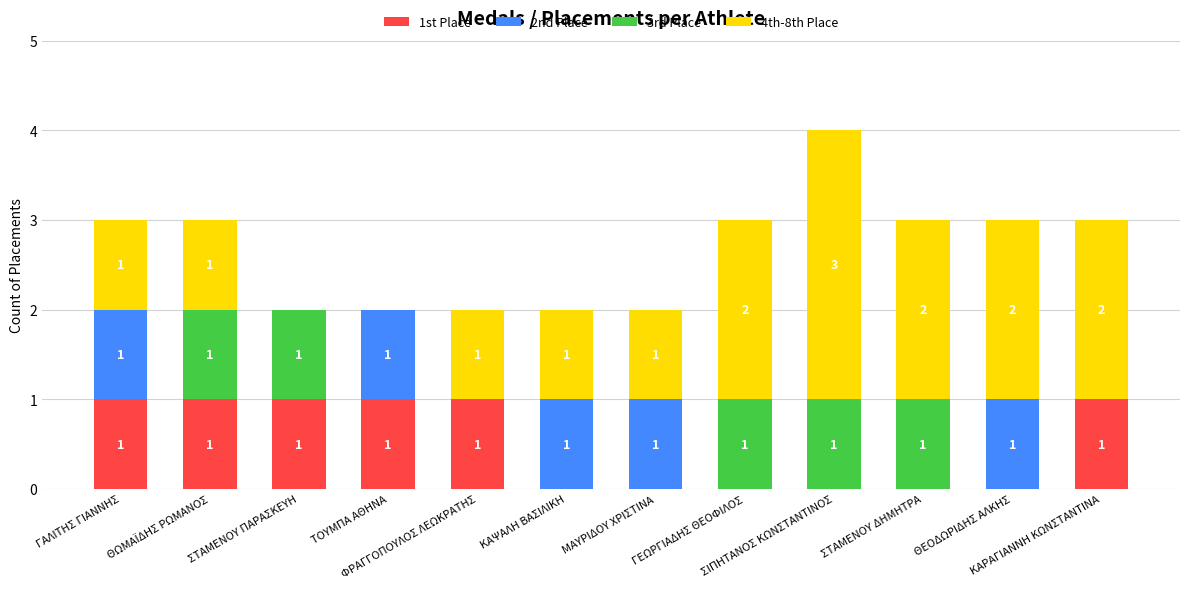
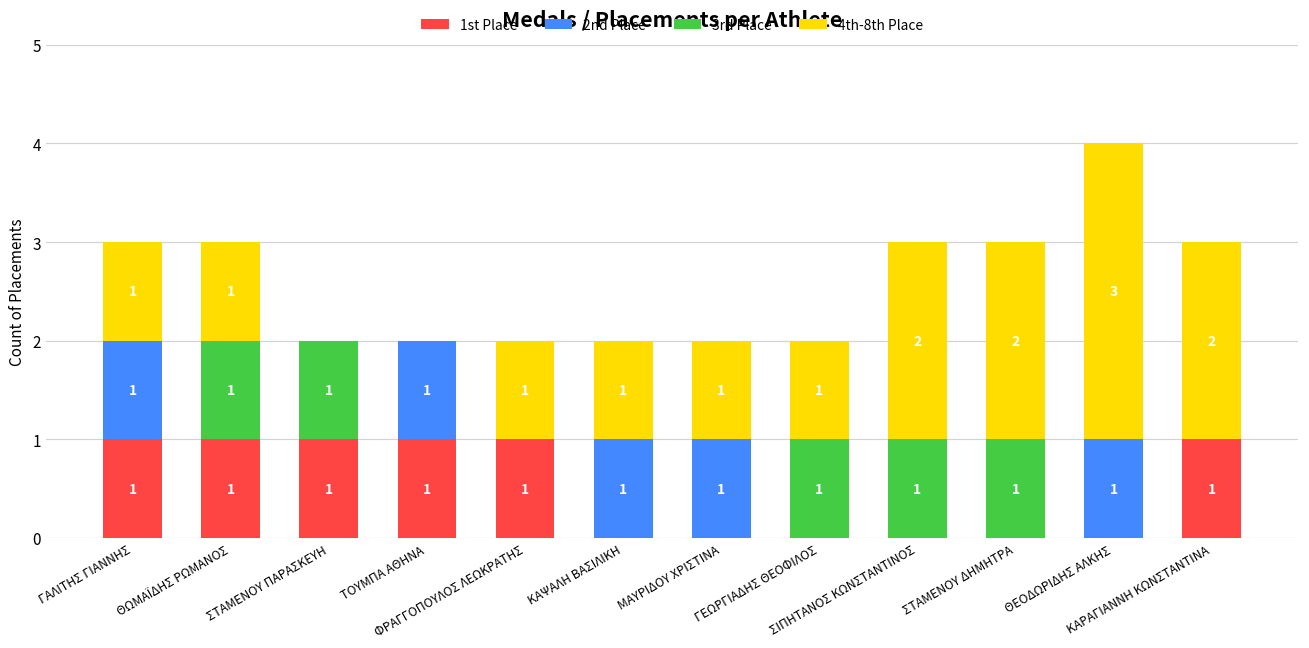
  {
    "1st Place": {
      "ΓΑΛΙΤΗΣ ΓΙΑΝΝΗΣ": 1,
      "ΘΩΜΑΪΔΗΣ ΡΩΜΑΝΟΣ": 1,
      "ΣΤΑΜΕΝΟΥ ΠΑΡΑΣΚΕΥΗ": 1,
      "ΤΟΥΜΠΑ ΑΘΗΝΑ": 1,
      "ΦΡΑΓΓΟΠΟΥΛΟΣ ΛΕΩΚΡΑΤΗΣ": 1,
      "ΚΑΡΑΓΙΑΝΝΗ ΚΩΝΣΤΑΝΤΙΝΑ": 1
    },
    "2nd Place": {
      "ΓΑΛΙΤΗΣ ΓΙΑΝΝΗΣ": 1,
      "ΤΟΥΜΠΑ ΑΘΗΝΑ": 1,
      "ΚΑΨΑΛΗ ΒΑΣΙΛΙΚΗ": 1,
      "ΜΑΥΡΙΔΟΥ ΧΡΙΣΤΙΝΑ": 1,
      "ΘΕΟΔΩΡΙΔΗΣ ΑΛΚΗΣ": 1
    },
    "3rd Place": {
      "ΘΩΜΑΪΔΗΣ ΡΩΜΑΝΟΣ": 1,
      "ΣΤΑΜΕΝΟΥ ΠΑΡΑΣΚΕΥΗ": 1,
      "ΓΕΩΡΓΙΑΔΗΣ ΘΕΟΦΙΛΟΣ": 1,
      "ΣΙΠΗΤΑΝΟΣ ΚΩΝΣΤΑΝΤΙΝΟΣ": 1,
      "ΣΤΑΜΕΝΟΥ ΔΗΜΗΤΡΑ": 1
    },
    "4th-8th Place": {
      "ΓΑΛΙΤΗΣ ΓΙΑΝΝΗΣ": 1,
      "ΘΩΜΑΪΔΗΣ ΡΩΜΑΝΟΣ": 1,
      "ΦΡΑΓΓΟΠΟΥΛΟΣ ΛΕΩΚΡΑΤΗΣ": 1,
      "ΚΑΨΑΛΗ ΒΑΣΙΛΙΚΗ": 1,
      "ΜΑΥΡΙΔΟΥ ΧΡΙΣΤΙΝΑ": 1,
-     "ΓΕΩΡΓΙΑΔΗΣ ΘΕΟΦΙΛΟΣ": 2,
-     "ΣΙΠΗΤΑΝΟΣ ΚΩΝΣΤΑΝΤΙΝΟΣ": 3,
+     "ΓΕΩΡΓΙΑΔΗΣ ΘΕΟΦΙΛΟΣ": 1,
+     "ΣΙΠΗΤΑΝΟΣ ΚΩΝΣΤΑΝΤΙΝΟΣ": 2,
      "ΣΤΑΜΕΝΟΥ ΔΗΜΗΤΡΑ": 2,
-     "ΘΕΟΔΩΡΙΔΗΣ ΑΛΚΗΣ": 2,
+     "ΘΕΟΔΩΡΙΔΗΣ ΑΛΚΗΣ": 3,
      "ΚΑΡΑΓΙΑΝΝΗ ΚΩΝΣΤΑΝΤΙΝΑ": 2
    }
  }
